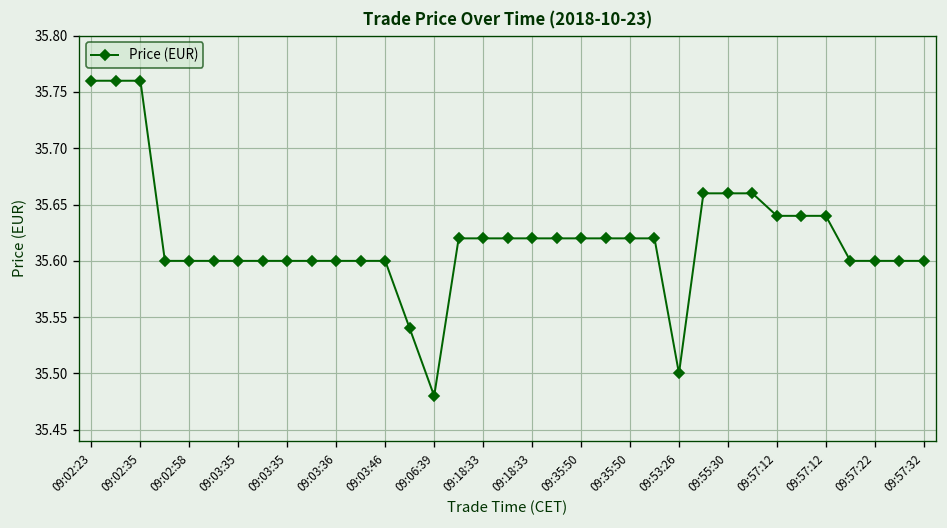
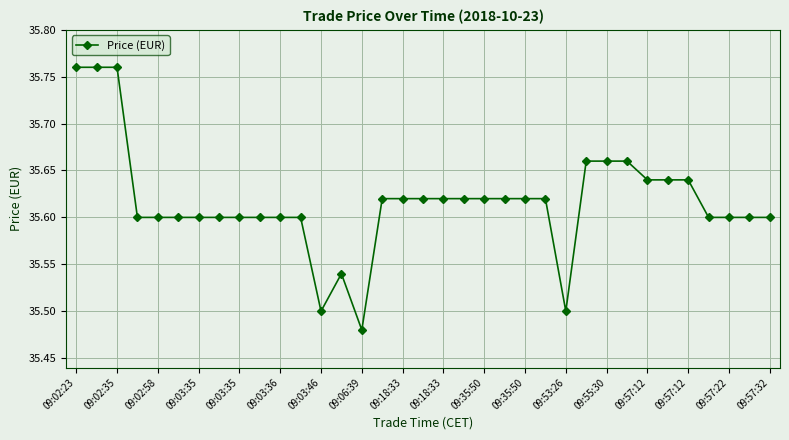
  {
    "09:02:35": 35.76,
-   "09:03:46": 35.6,
+   "09:03:46": 35.5,
    "09:06:39": 35.48,
    "09:53:26": 35.5
  }
